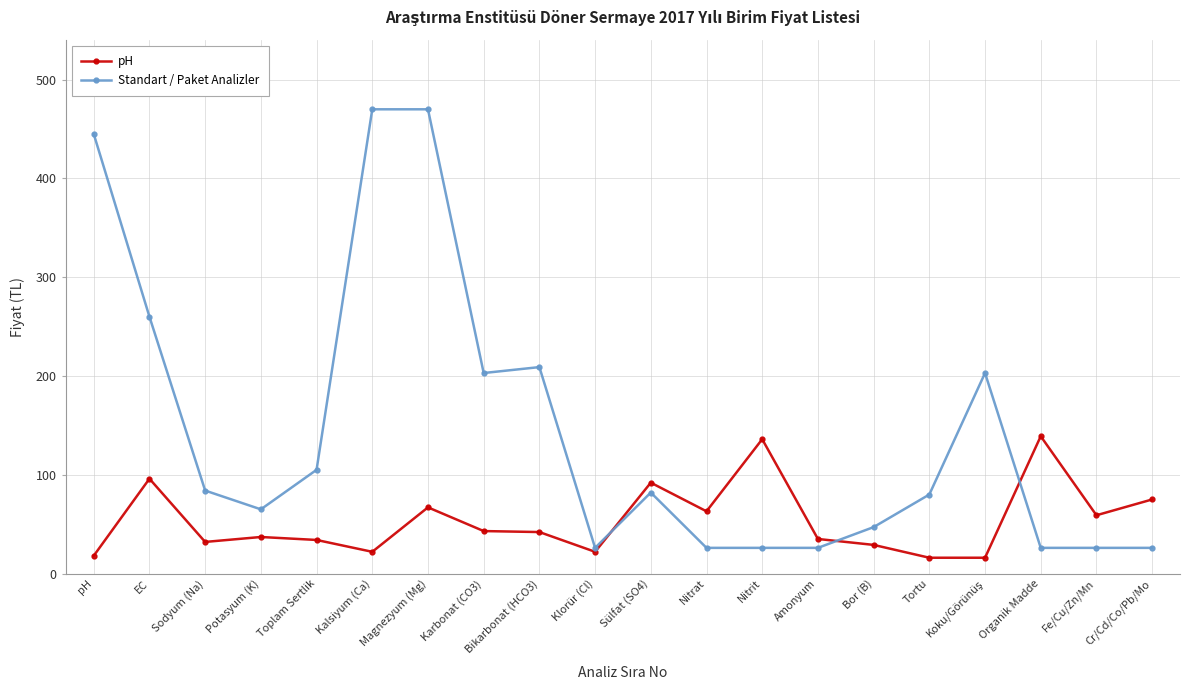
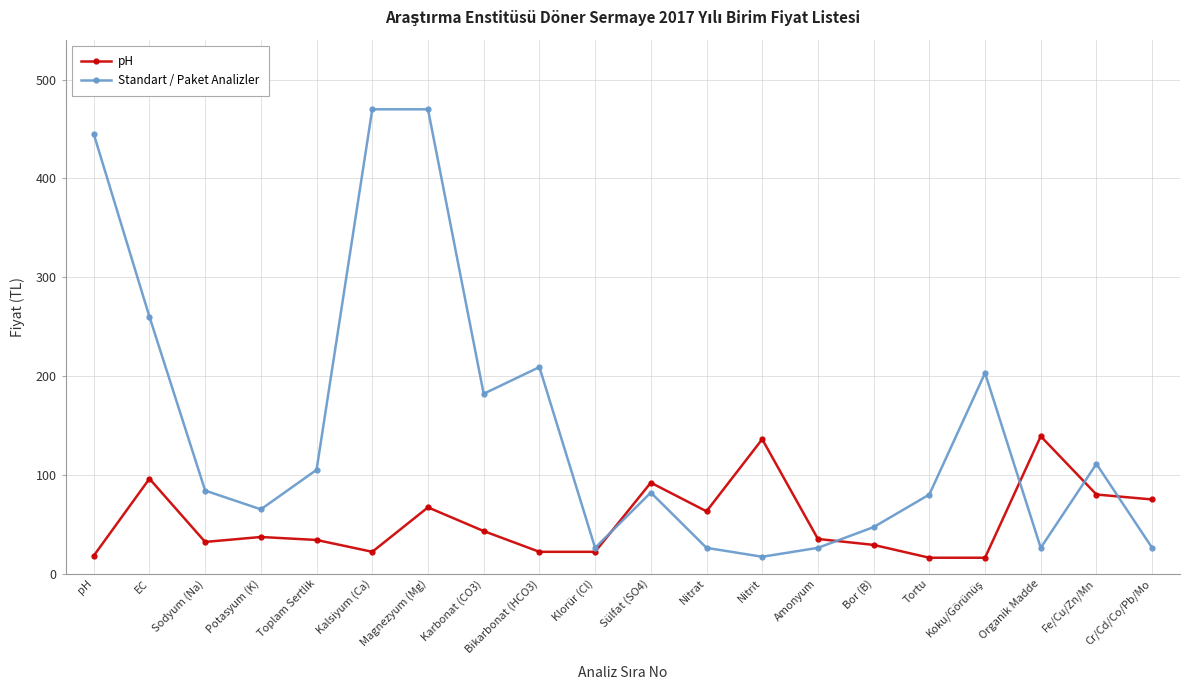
  {
    "pH": {
      "pH": 20,
      "EC": 100,
      "Sodyum (Na)": 30,
      "Potasyum (K)": 40,
      "Toplam Sertlik": 30,
      "Kalsiyum (Ca)": 20,
      "Magnezyum (Mg)": 70,
      "Karbonat (CO3)": 40,
-     "Bikarbonat (HCO3)": 40,
+     "Bikarbonat (HCO3)": 20,
      "Klorür (Cl)": 20,
      "Sülfat (SO4)": 90,
      "Nitrat": 60,
      "Nitrit": 140,
      "Amonyum": 40,
      "Bor (B)": 30,
      "Tortu": 20,
      "Koku/Görünüş": 20,
      "Organik Madde": 140,
-     "Fe/Cu/Zn/Mn": 60,
+     "Fe/Cu/Zn/Mn": 80,
      "Cr/Cd/Co/Pb/Mo": 80
    },
    "Standart / Paket Analizler": {
      "pH": 450,
      "EC": 260,
      "Sodyum (Na)": 80,
      "Potasyum (K)": 70,
      "Toplam Sertlik": 110,
      "Kalsiyum (Ca)": 470,
      "Magnezyum (Mg)": 470,
-     "Karbonat (CO3)": 200,
+     "Karbonat (CO3)": 180,
      "Bikarbonat (HCO3)": 210,
      "Klorür (Cl)": 30,
      "Sülfat (SO4)": 80,
      "Nitrat": 30,
-     "Nitrit": 30,
+     "Nitrit": 20,
      "Amonyum": 30,
      "Bor (B)": 50,
      "Tortu": 80,
      "Koku/Görünüş": 200,
      "Organik Madde": 30,
-     "Fe/Cu/Zn/Mn": 30,
+     "Fe/Cu/Zn/Mn": 110,
      "Cr/Cd/Co/Pb/Mo": 30
    }
  }
